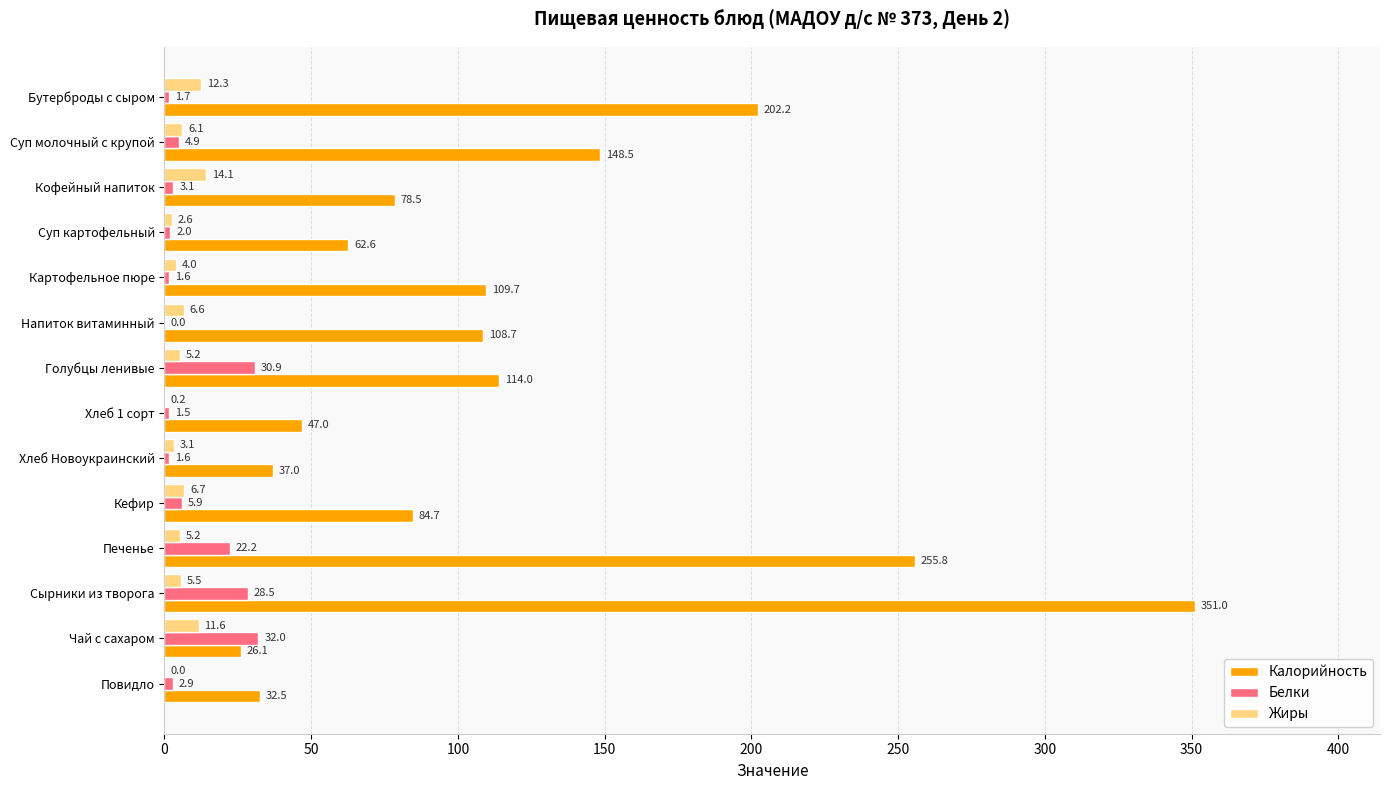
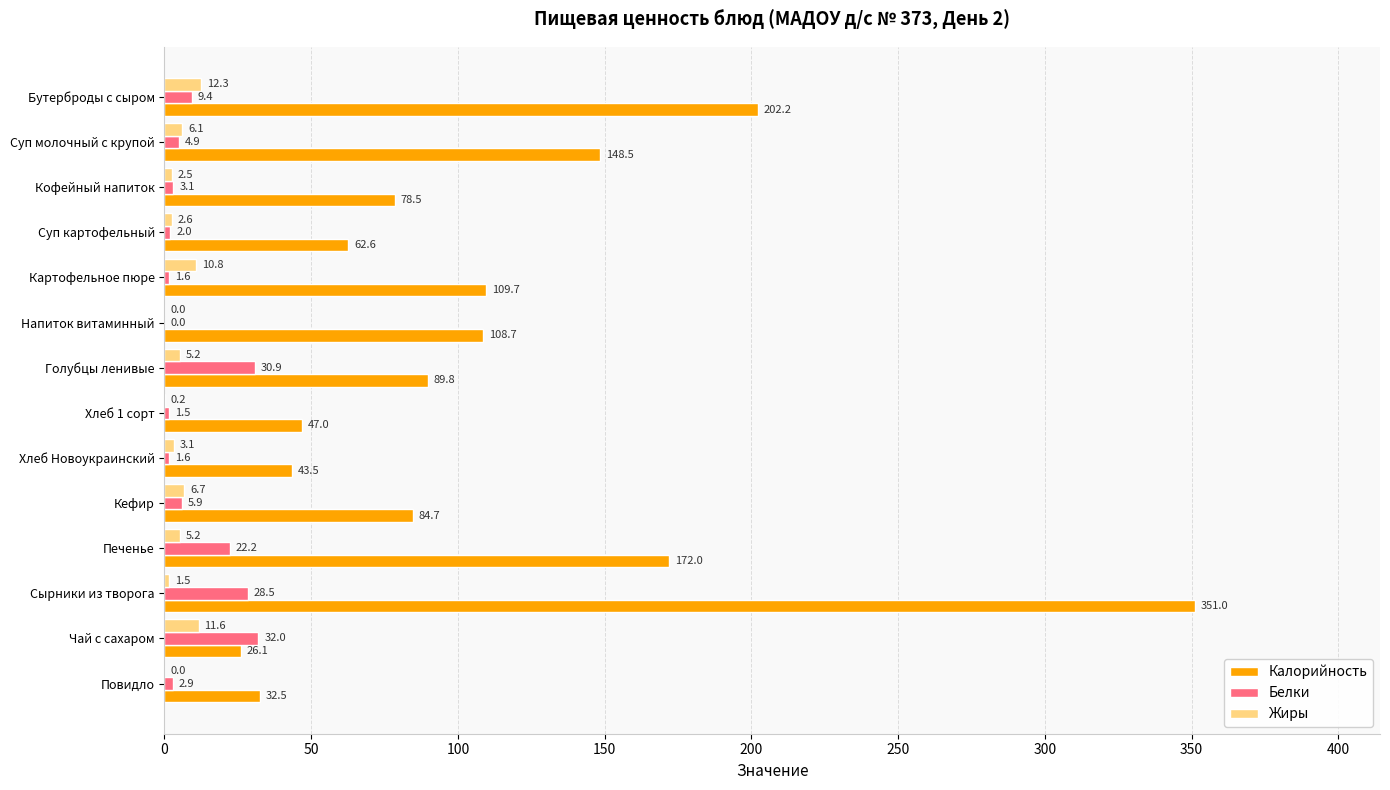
  {
    "Калорийность": {
      "Бутерброды с сыром": 202.2,
      "Суп молочный с крупой": 148.5,
      "Кофейный напиток": 78.5,
      "Суп картофельный": 62.6,
      "Картофельное пюре": 109.7,
      "Напиток витаминный": 108.7,
-     "Голубцы ленивые": 114.0,
+     "Голубцы ленивые": 89.8,
      "Хлеб 1 сорт": 47.0,
-     "Хлеб Новоукраинский": 37.0,
+     "Хлеб Новоукраинский": 43.5,
      "Кефир": 84.7,
-     "Печенье": 255.8,
+     "Печенье": 172.0,
      "Сырники из творога": 351.0,
      "Чай с сахаром": 26.1,
      "Повидло": 32.5
    },
    "Белки": {
-     "Бутерброды с сыром": 1.7,
+     "Бутерброды с сыром": 9.4,
      "Суп молочный с крупой": 4.9,
      "Кофейный напиток": 3.1,
      "Суп картофельный": 2.0,
      "Картофельное пюре": 1.6,
      "Напиток витаминный": 0.0,
      "Голубцы ленивые": 30.9,
      "Хлеб 1 сорт": 1.5,
      "Хлеб Новоукраинский": 1.6,
      "Кефир": 5.9,
      "Печенье": 22.2,
      "Сырники из творога": 28.5,
      "Чай с сахаром": 32.0,
      "Повидло": 2.9
    },
    "Жиры": {
      "Бутерброды с сыром": 12.3,
      "Суп молочный с крупой": 6.1,
-     "Кофейный напиток": 14.1,
+     "Кофейный напиток": 2.5,
      "Суп картофельный": 2.6,
-     "Картофельное пюре": 4.0,
-     "Напиток витаминный": 6.6,
+     "Картофельное пюре": 10.8,
+     "Напиток витаминный": 0.0,
      "Голубцы ленивые": 5.2,
      "Хлеб 1 сорт": 0.2,
      "Хлеб Новоукраинский": 3.1,
      "Кефир": 6.7,
      "Печенье": 5.2,
-     "Сырники из творога": 5.5,
+     "Сырники из творога": 1.5,
      "Чай с сахаром": 11.6,
      "Повидло": 0.0
    }
  }
